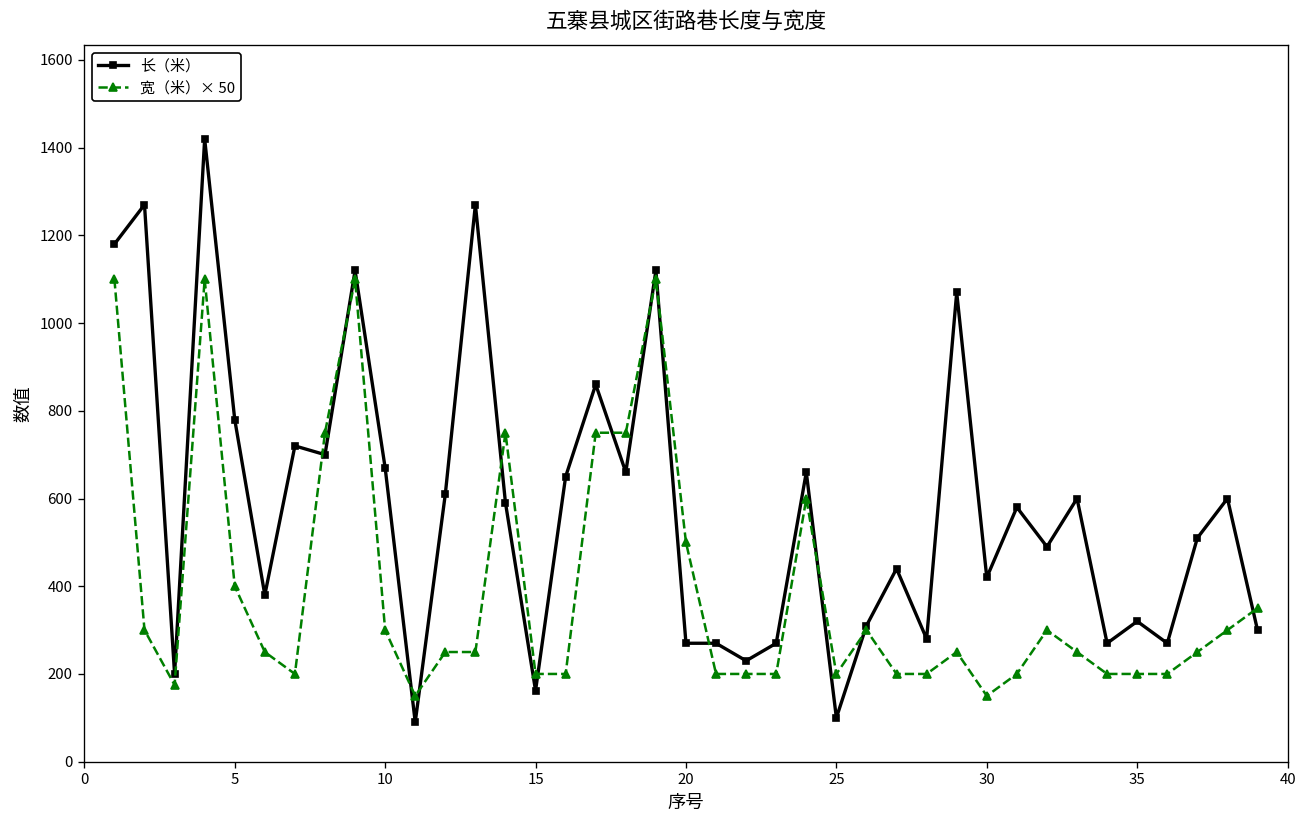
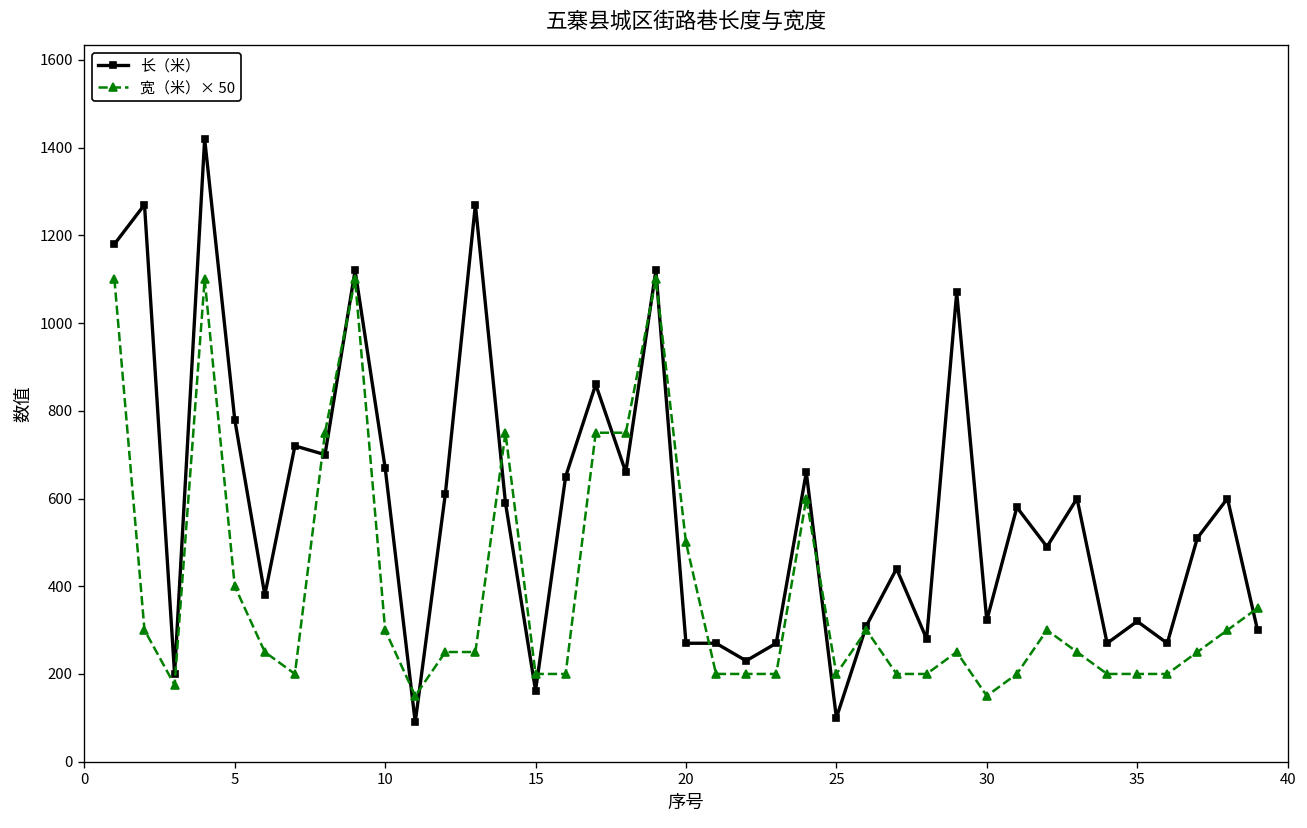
  {
    "长（米）": {
      "5": 780,
      "10": 670,
      "15": 160,
      "20": 270,
      "25": 100,
-     "30": 420,
+     "30": 320,
      "35": 320
    },
    "宽（米）× 50": {
      "5": 400,
      "10": 300,
      "15": 200,
      "20": 500,
      "25": 200,
      "30": 150,
      "35": 200
    }
  }
